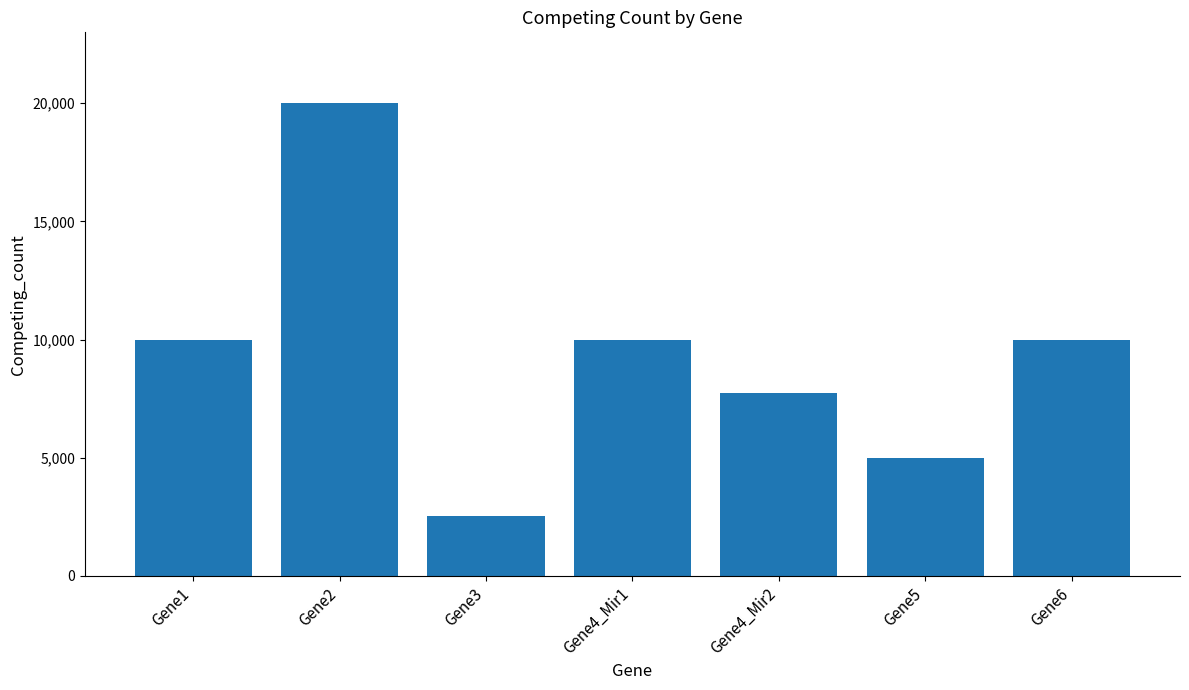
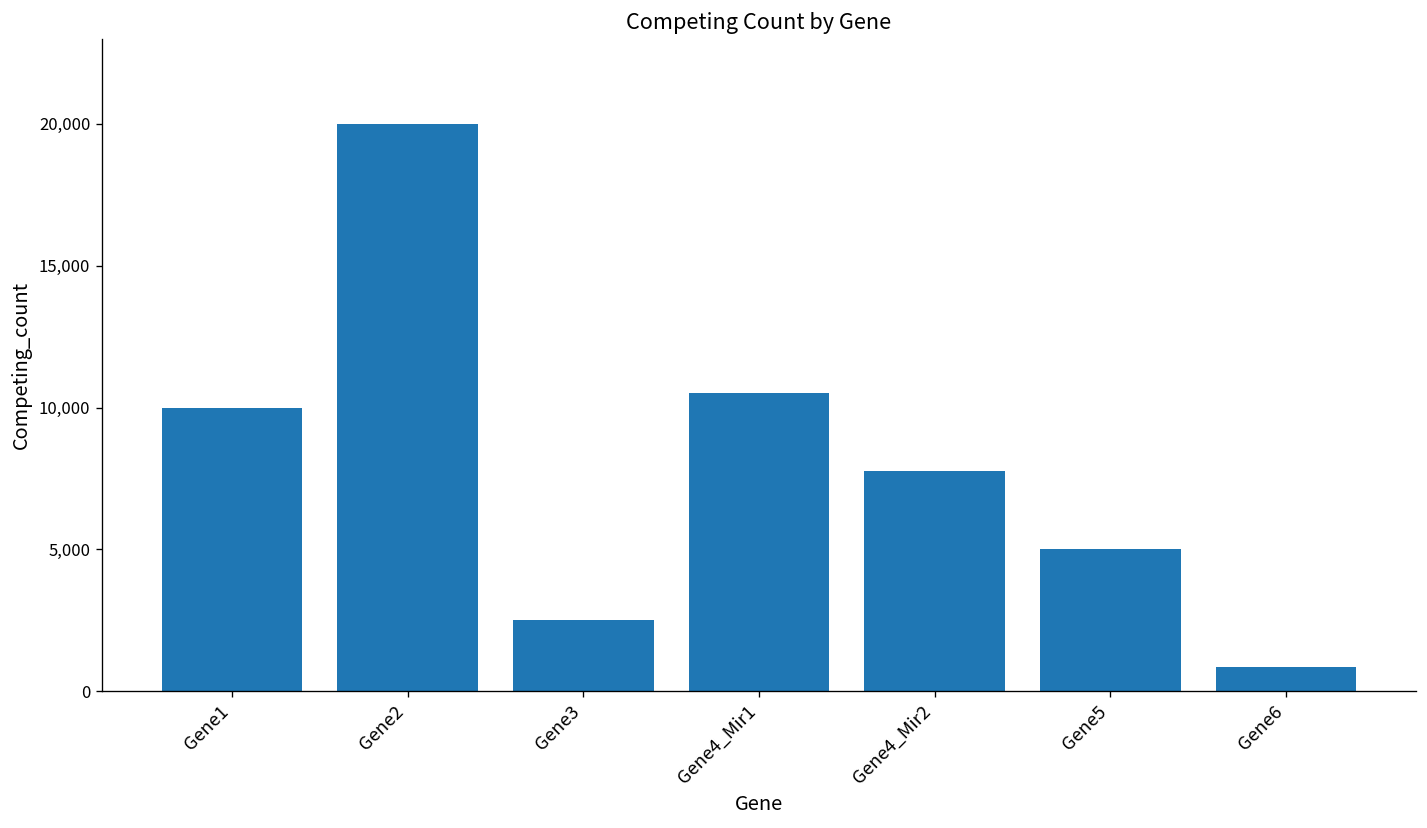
  {
    "Gene1": "10,000",
    "Gene2": "20,000",
    "Gene3": "2,500",
-   "Gene4_Mir1": "10,000",
+   "Gene4_Mir1": "10,500",
    "Gene4_Mir2": "7,800",
    "Gene5": "5,000",
-   "Gene6": "10,000"
+   "Gene6": "800"
  }
